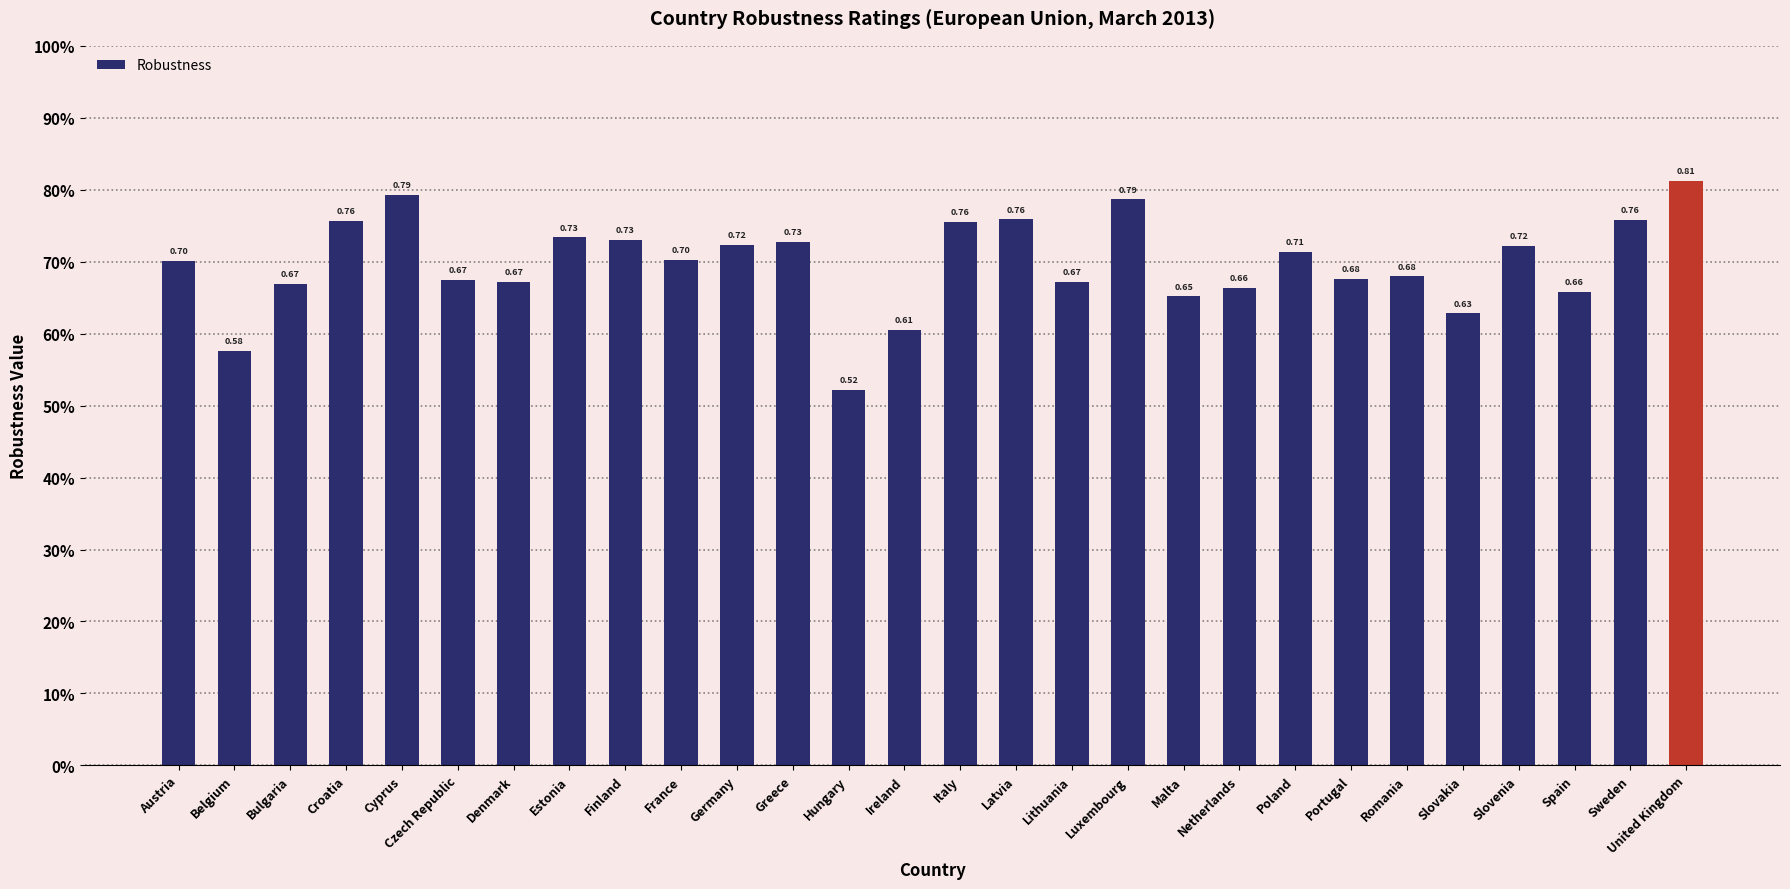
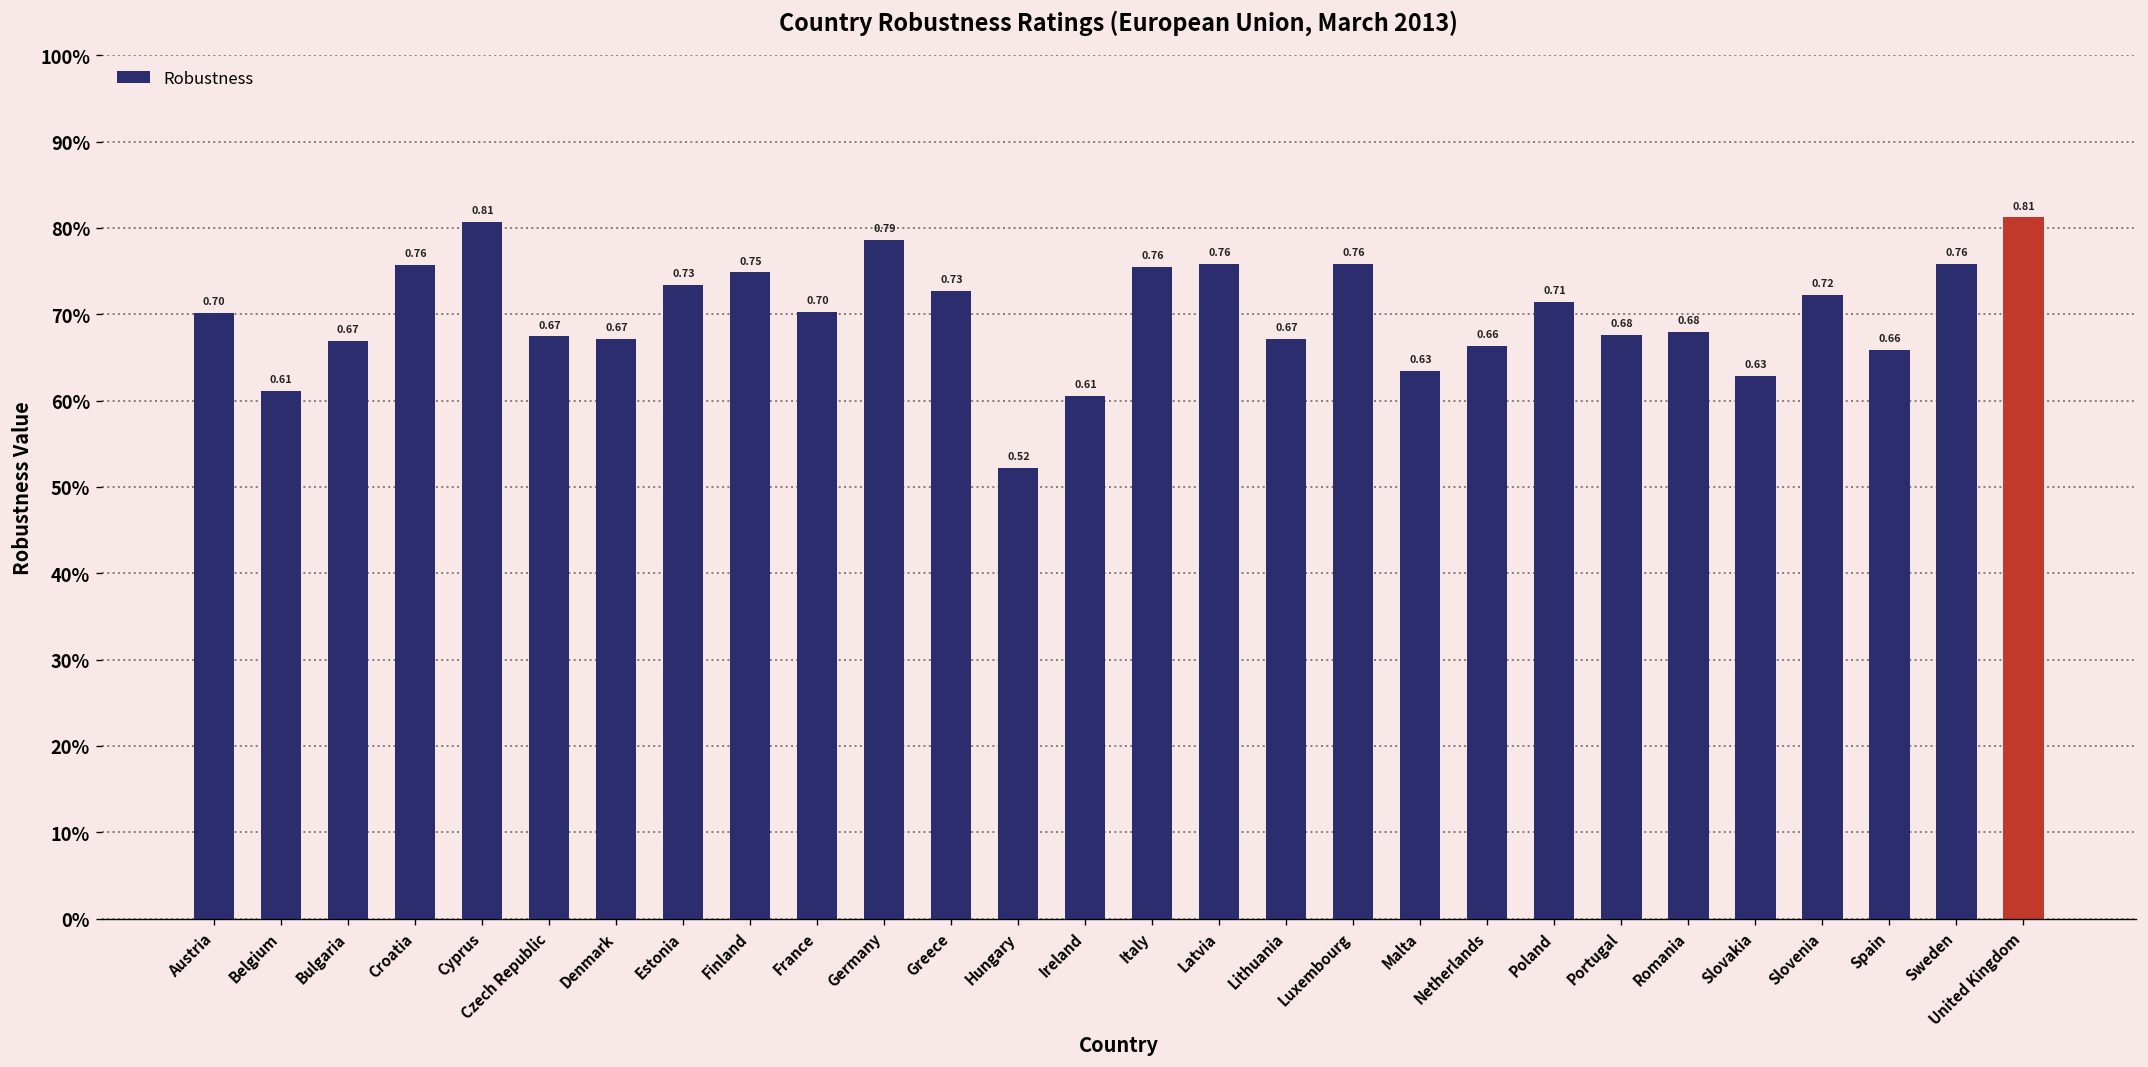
  {
    "Austria": 0.70,
-   "Belgium": 0.58,
+   "Belgium": 0.61,
    "Bulgaria": 0.67,
    "Croatia": 0.76,
-   "Cyprus": 0.79,
+   "Cyprus": 0.81,
    "Czech Republic": 0.67,
    "Denmark": 0.67,
    "Estonia": 0.73,
-   "Finland": 0.73,
+   "Finland": 0.75,
    "France": 0.70,
-   "Germany": 0.72,
+   "Germany": 0.79,
    "Greece": 0.73,
    "Hungary": 0.52,
    "Ireland": 0.61,
    "Italy": 0.76,
    "Latvia": 0.76,
    "Lithuania": 0.67,
-   "Luxembourg": 0.79,
-   "Malta": 0.65,
+   "Luxembourg": 0.76,
+   "Malta": 0.63,
    "Netherlands": 0.66,
    "Poland": 0.71,
    "Portugal": 0.68,
    "Romania": 0.68,
    "Slovakia": 0.63,
    "Slovenia": 0.72,
    "Spain": 0.66,
    "Sweden": 0.76,
    "United Kingdom": 0.81
  }
